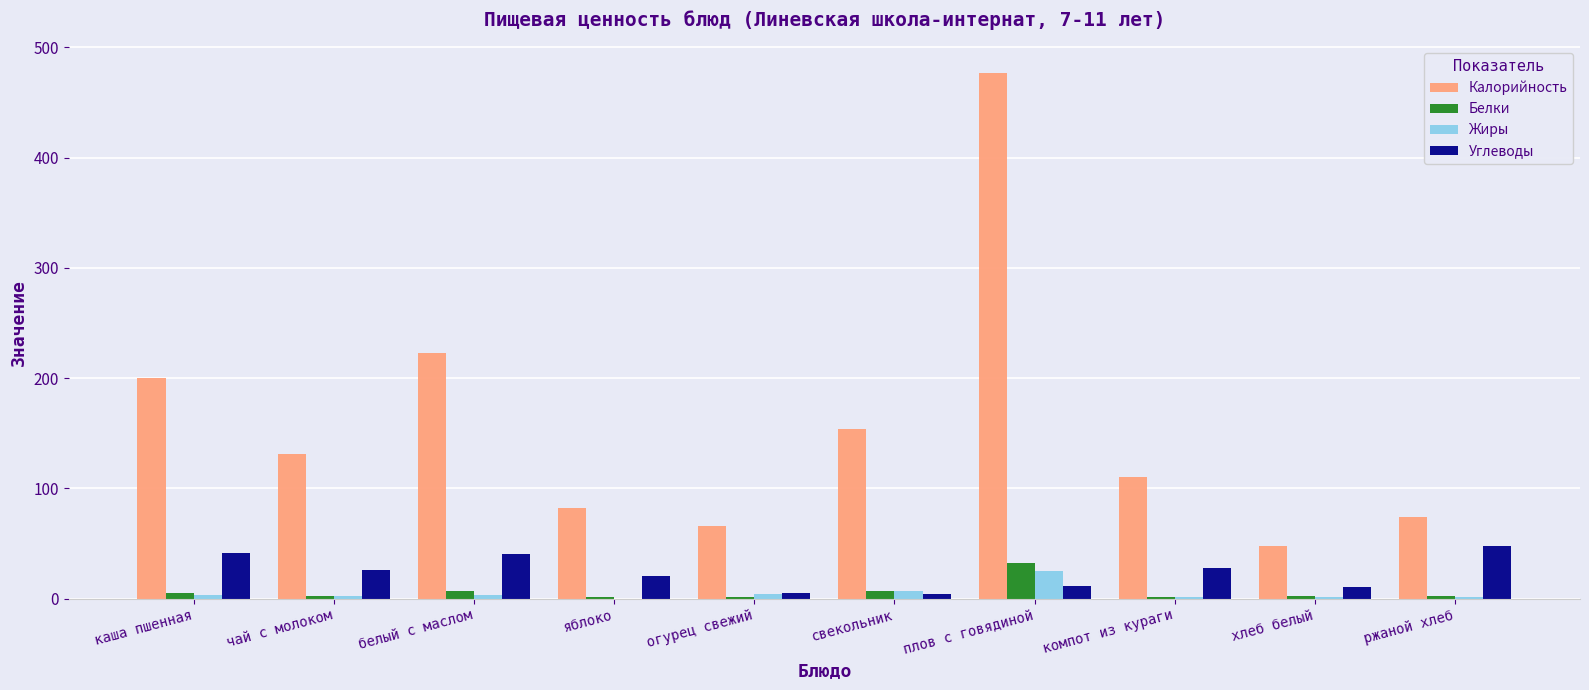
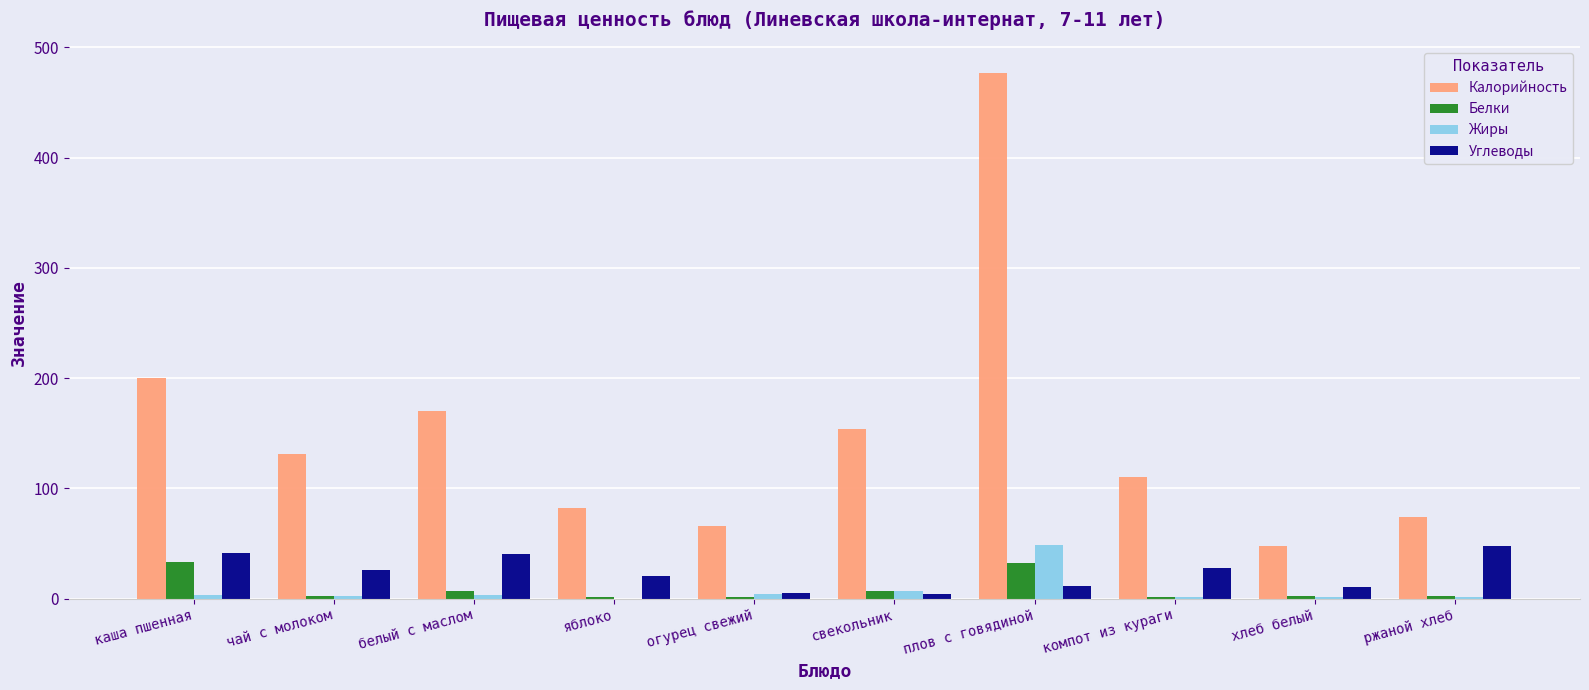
  {
    "Калорийность": {
      "каша пшенная": 200,
      "чай с молоком": 131,
-     "белый с маслом": 223,
+     "белый с маслом": 170,
      "яблоко": 82,
      "огурец свежий": 66,
      "свекольник": 154,
      "плов с говядиной": 477,
      "компот из кураги": 110,
      "хлеб белый": 48,
      "ржаной хлеб": 74
    },
    "Белки": {
-     "каша пшенная": 5,
+     "каша пшенная": 33,
      "белый с маслом": 7,
      "свекольник": 7,
      "плов с говядиной": 32
    },
    "Жиры": {
      "каша пшенная": 3,
      "белый с маслом": 3,
      "яблоко": 0,
      "огурец свежий": 4,
      "свекольник": 7,
-     "плов с говядиной": 25
+     "плов с говядиной": 49
    },
    "Углеводы": {
      "каша пшенная": 41,
      "чай с молоком": 26,
      "белый с маслом": 40,
      "яблоко": 20,
      "огурец свежий": 5,
      "свекольник": 4,
      "плов с говядиной": 11,
      "компот из кураги": 28,
      "хлеб белый": 10,
      "ржаной хлеб": 48
    }
  }
